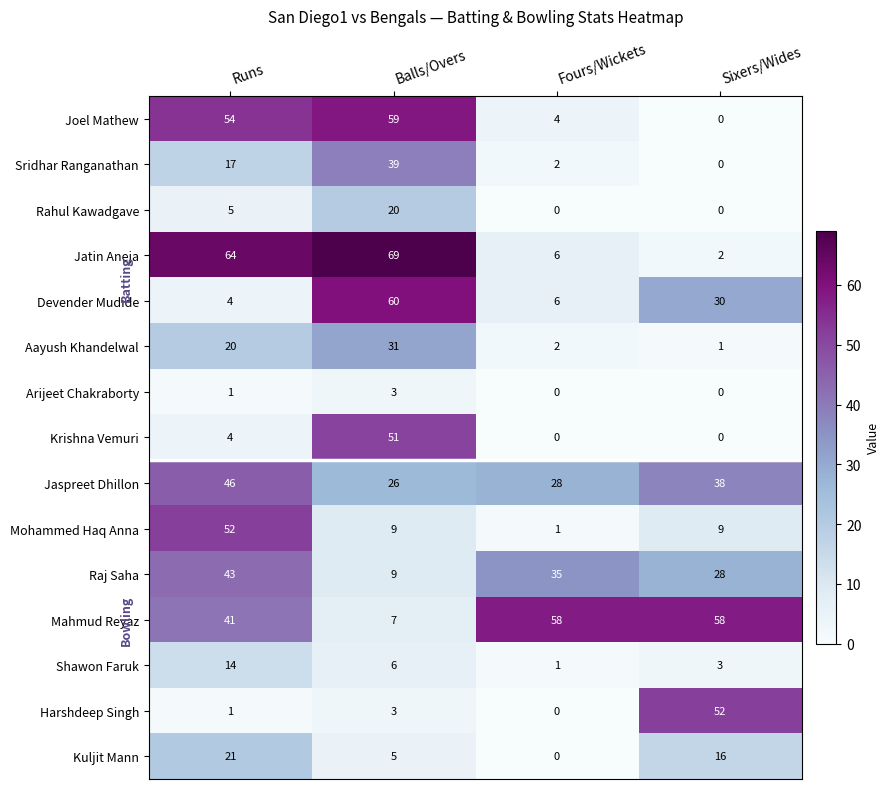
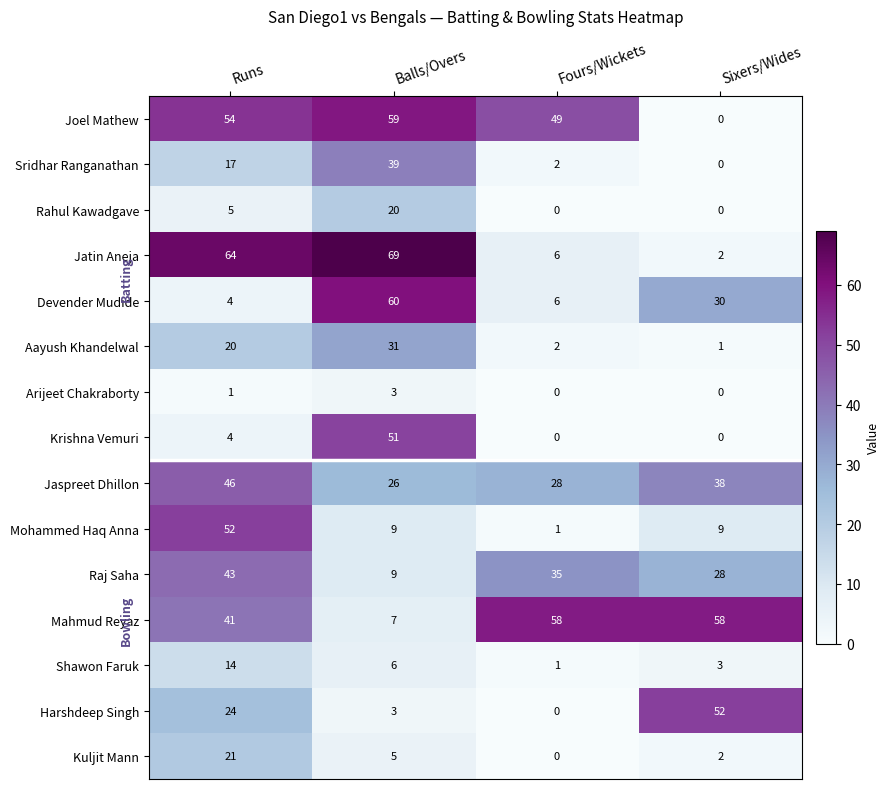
  {
    "Joel Mathew": {
      "Runs": 54,
      "Balls/Overs": 59,
-     "Fours/Wickets": 4,
+     "Fours/Wickets": 49,
      "Sixers/Wides": 0
    },
    "Sridhar Ranganathan": {
      "Runs": 17,
      "Balls/Overs": 39,
      "Fours/Wickets": 2,
      "Sixers/Wides": 0
    },
    "Rahul Kawadgave": {
      "Runs": 5,
      "Balls/Overs": 20,
      "Fours/Wickets": 0,
      "Sixers/Wides": 0
    },
    "Jatin Aneja": {
      "Runs": 64,
      "Balls/Overs": 69,
      "Fours/Wickets": 6,
      "Sixers/Wides": 2
    },
    "Devender Mudide": {
      "Runs": 4,
      "Balls/Overs": 60,
      "Fours/Wickets": 6,
      "Sixers/Wides": 30
    },
    "Aayush Khandelwal": {
      "Runs": 20,
      "Balls/Overs": 31,
      "Fours/Wickets": 2,
      "Sixers/Wides": 1
    },
    "Arijeet Chakraborty": {
      "Runs": 1,
      "Balls/Overs": 3,
      "Fours/Wickets": 0,
      "Sixers/Wides": 0
    },
    "Krishna Vemuri": {
      "Runs": 4,
      "Balls/Overs": 51,
      "Fours/Wickets": 0,
      "Sixers/Wides": 0
    },
    "Jaspreet Dhillon": {
      "Runs": 46,
      "Balls/Overs": 26,
      "Fours/Wickets": 28,
      "Sixers/Wides": 38
    },
    "Mohammed Haq Anna": {
      "Runs": 52,
      "Balls/Overs": 9,
      "Fours/Wickets": 1,
      "Sixers/Wides": 9
    },
    "Raj Saha": {
      "Runs": 43,
      "Balls/Overs": 9,
      "Fours/Wickets": 35,
      "Sixers/Wides": 28
    },
    "Mahmud Reyaz": {
      "Runs": 41,
      "Balls/Overs": 7,
      "Fours/Wickets": 58,
      "Sixers/Wides": 58
    },
    "Shawon Faruk": {
      "Runs": 14,
      "Balls/Overs": 6,
      "Fours/Wickets": 1,
      "Sixers/Wides": 3
    },
    "Harshdeep Singh": {
-     "Runs": 1,
+     "Runs": 24,
      "Balls/Overs": 3,
      "Fours/Wickets": 0,
      "Sixers/Wides": 52
    },
    "Kuljit Mann": {
      "Runs": 21,
      "Balls/Overs": 5,
      "Fours/Wickets": 0,
-     "Sixers/Wides": 16
+     "Sixers/Wides": 2
    }
  }
